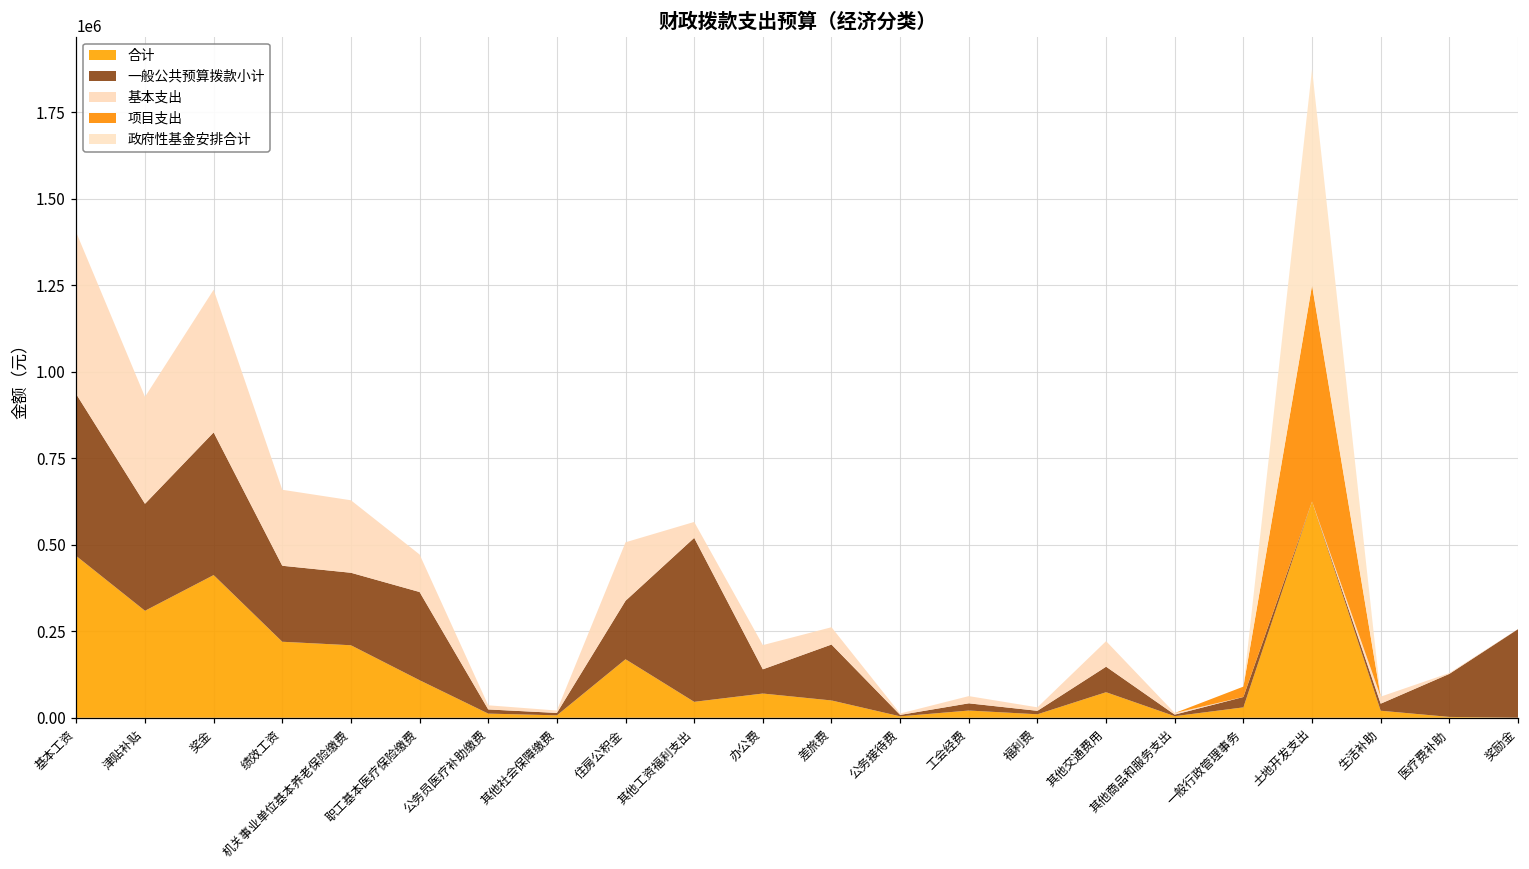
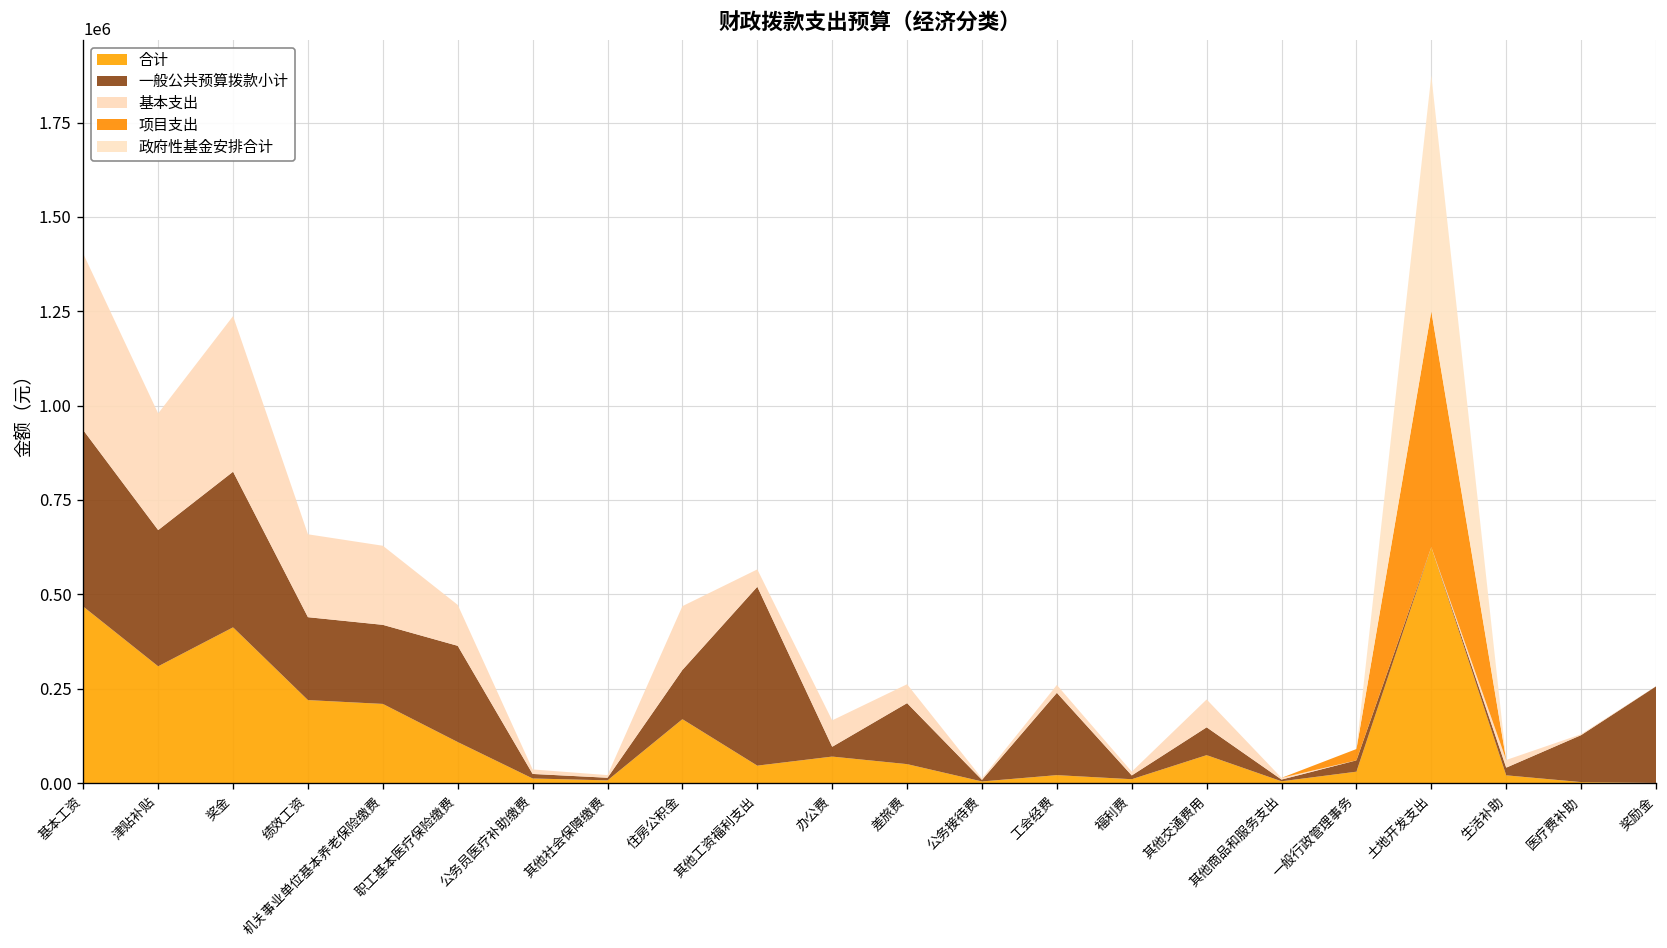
  {
    "一般公共预算拨款小计": {
      "基本工资": 470000,
-     "津贴补贴": 310000,
+     "津贴补贴": 360000,
      "奖金": 410000,
      "绩效工资": 220000,
      "机关事业单位基本养老保险缴费": 210000,
      "职工基本医疗保险缴费": 250000,
      "公务员医疗补助缴费": 10000,
-     "住房公积金": 170000,
+     "住房公积金": 130000,
      "其他工资福利支出": 470000,
-     "办公费": 70000,
+     "办公费": 30000,
      "差旅费": 160000,
-     "工会经费": 20000,
+     "工会经费": 220000,
      "福利费": 10000,
      "其他交通费用": 70000,
      "生活补助": 20000
    }
  }
